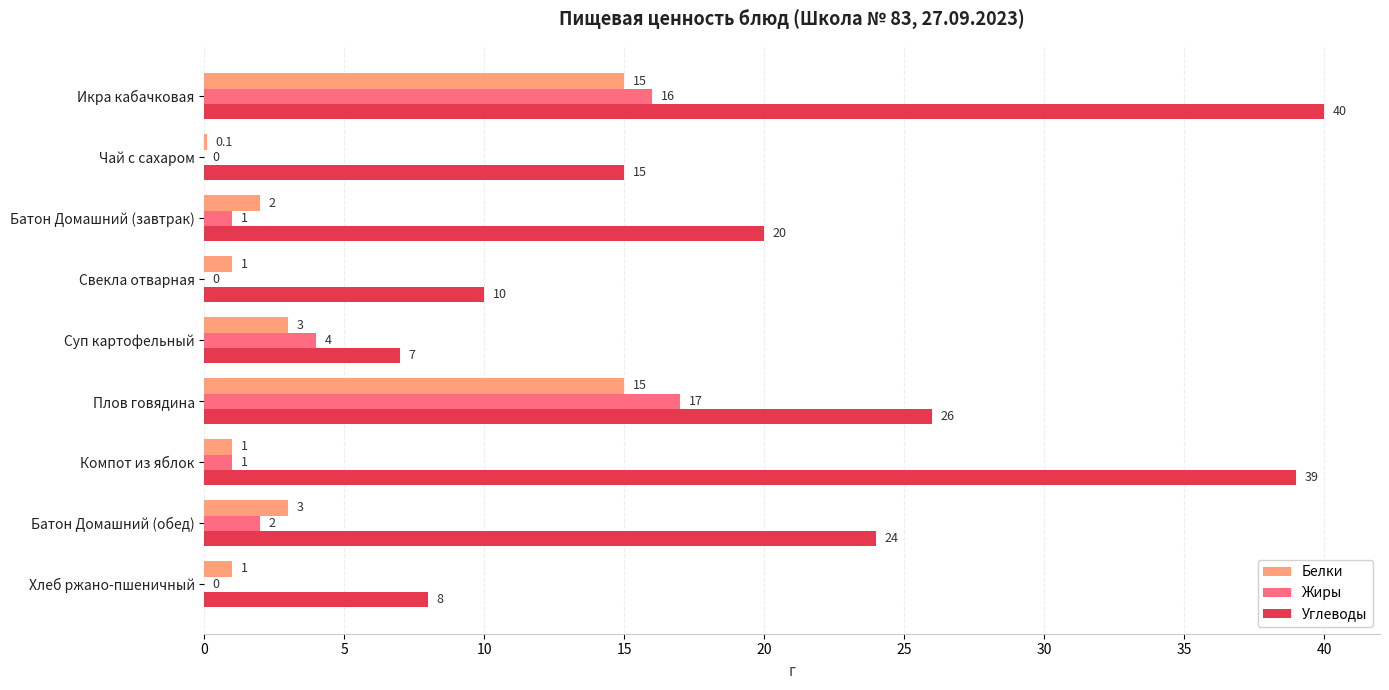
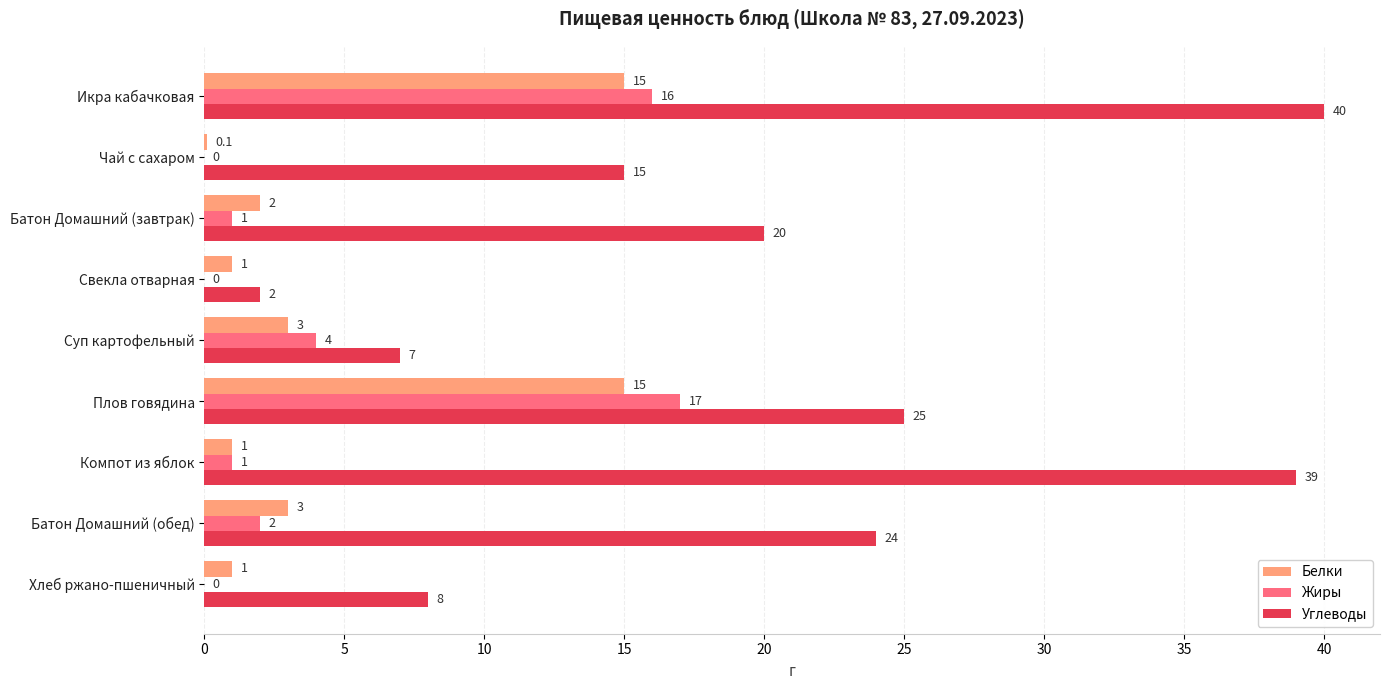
  {
    "Углеводы": {
      "Икра кабачковая": 40,
      "Чай с сахаром": 15,
      "Батон Домашний (завтрак)": 20,
-     "Свекла отварная": 10,
+     "Свекла отварная": 2,
      "Суп картофельный": 7,
-     "Плов говядина": 26,
+     "Плов говядина": 25,
      "Компот из яблок": 39,
      "Батон Домашний (обед)": 24,
      "Хлеб ржано-пшеничный": 8
    }
  }
